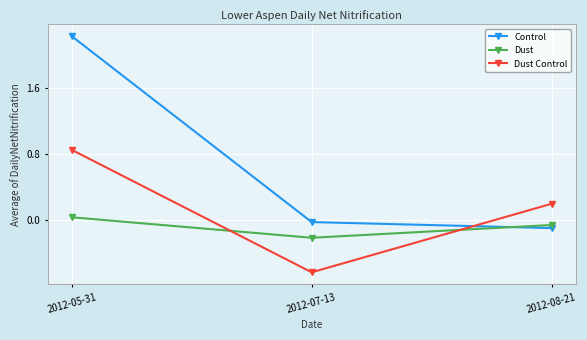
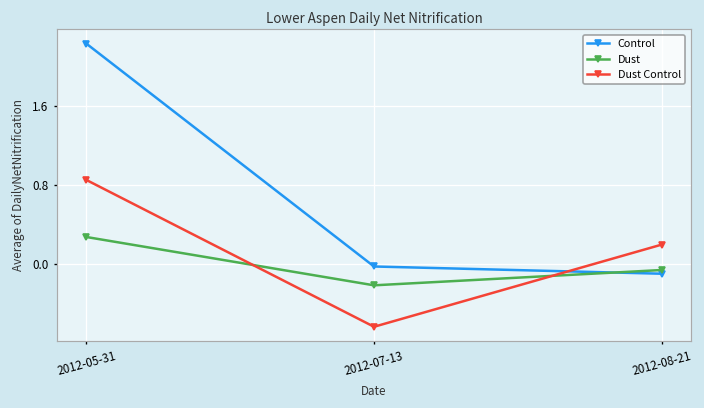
  {
    "Control": {
      "2012-05-31": 2.2,
      "2012-07-13": 0.0,
      "2012-08-21": -0.1
    },
    "Dust": {
-     "2012-05-31": 0.0,
+     "2012-05-31": 0.3,
      "2012-07-13": -0.2,
      "2012-08-21": -0.1
    },
    "Dust Control": {
      "2012-05-31": 0.8,
      "2012-07-13": -0.6,
      "2012-08-21": 0.2
    }
  }
